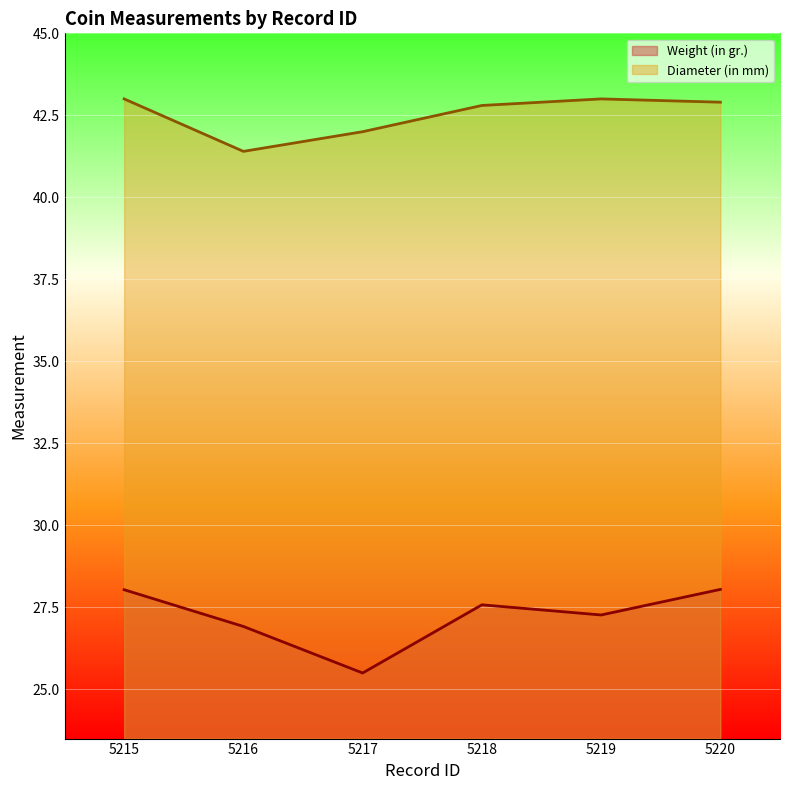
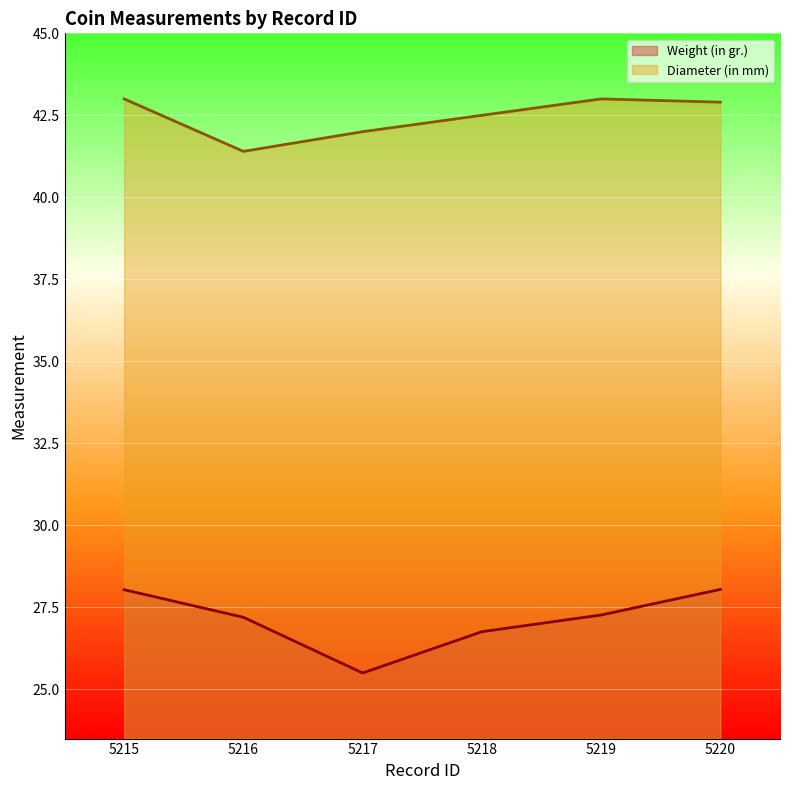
  {
    "Weight (in gr.)": {
      "5215": 28.0,
-     "5216": 26.9,
+     "5216": 27.2,
      "5217": 25.5,
-     "5218": 27.6,
+     "5218": 26.8,
      "5219": 27.3,
      "5220": 28.0
    },
    "Diameter (in mm)": {
      "5215": 43.0,
      "5216": 41.4,
      "5217": 42.0,
-     "5218": 42.8,
+     "5218": 42.5,
      "5219": 43.0,
      "5220": 42.9
    }
  }
